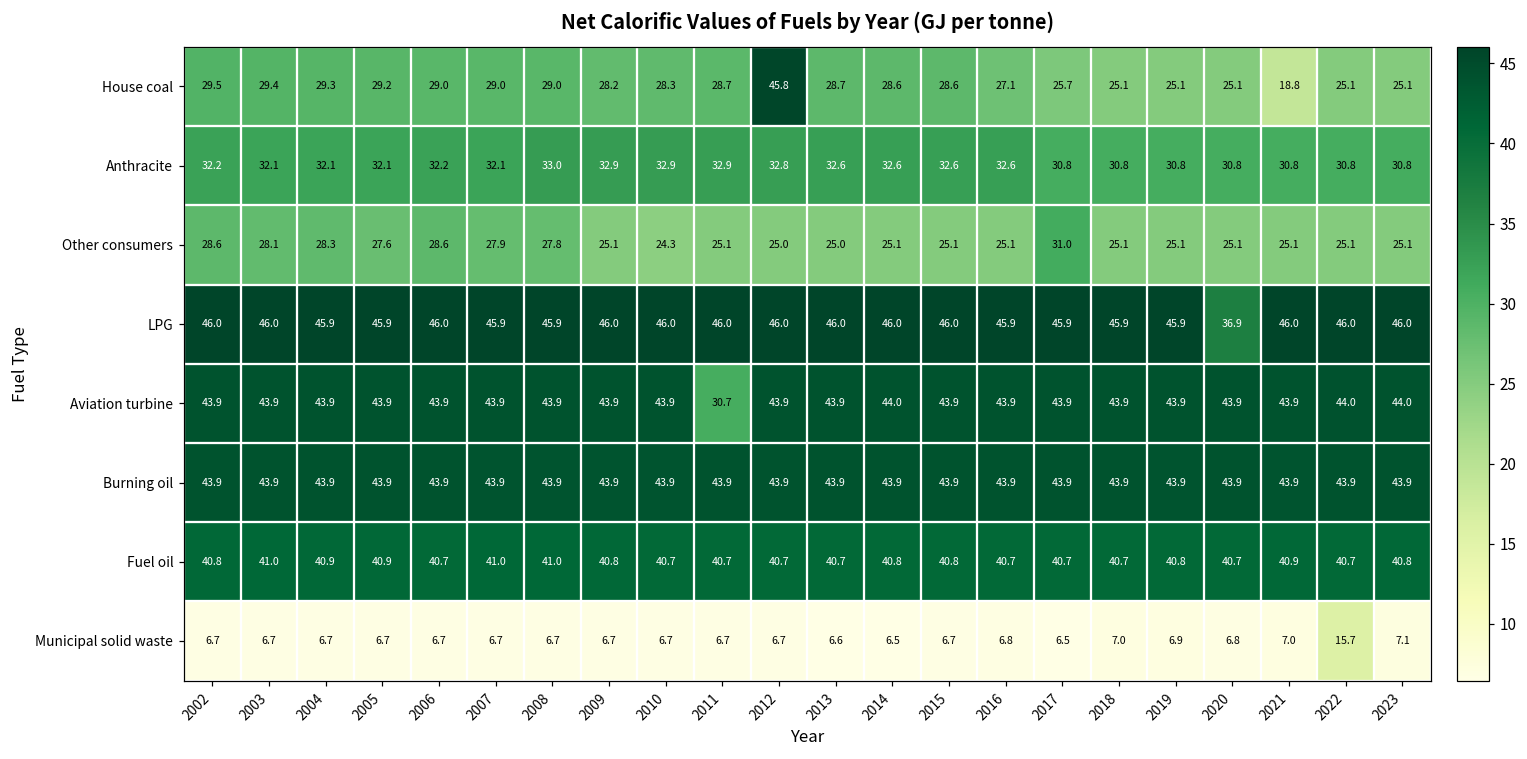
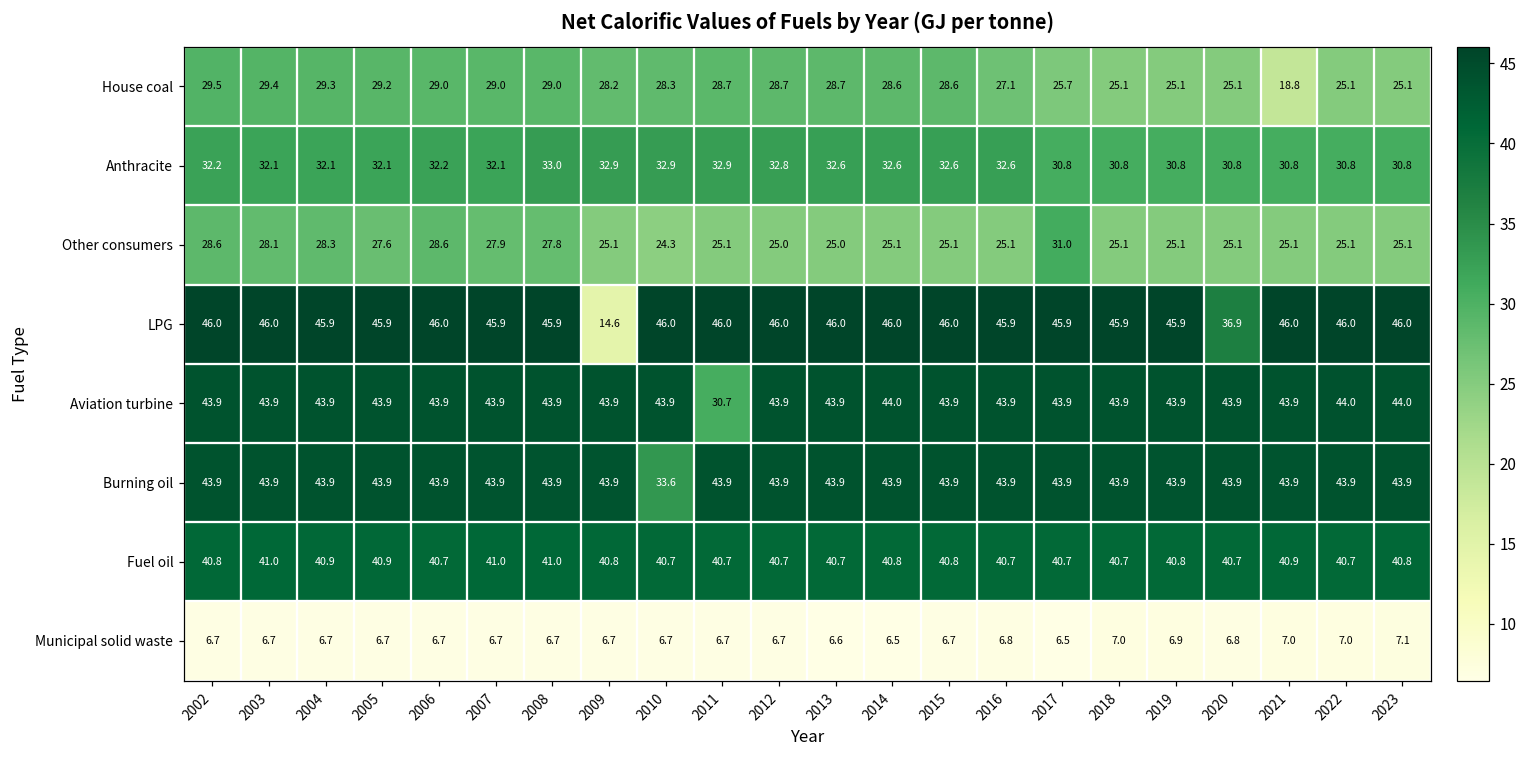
  {
    "House coal": {
      "2002": 29.5,
      "2003": 29.4,
      "2004": 29.3,
      "2005": 29.2,
      "2006": 29.0,
      "2007": 29.0,
      "2008": 29.0,
      "2009": 28.2,
      "2010": 28.3,
      "2011": 28.7,
-     "2012": 45.8,
+     "2012": 28.7,
      "2013": 28.7,
      "2014": 28.6,
      "2015": 28.6,
      "2016": 27.1,
      "2017": 25.7,
      "2018": 25.1,
      "2019": 25.1,
      "2020": 25.1,
      "2021": 18.8,
      "2022": 25.1,
      "2023": 25.1
    },
    "Anthracite": {
      "2002": 32.2,
      "2003": 32.1,
      "2004": 32.1,
      "2005": 32.1,
      "2006": 32.2,
      "2007": 32.1,
      "2008": 33.0,
      "2009": 32.9,
      "2010": 32.9,
      "2011": 32.9,
      "2012": 32.8,
      "2013": 32.6,
      "2014": 32.6,
      "2015": 32.6,
      "2016": 32.6,
      "2017": 30.8,
      "2018": 30.8,
      "2019": 30.8,
      "2020": 30.8,
      "2021": 30.8,
      "2022": 30.8,
      "2023": 30.8
    },
    "Other consumers": {
      "2002": 28.6,
      "2003": 28.1,
      "2004": 28.3,
      "2005": 27.6,
      "2006": 28.6,
      "2007": 27.9,
      "2008": 27.8,
      "2009": 25.1,
      "2010": 24.3,
      "2011": 25.1,
      "2012": 25.0,
      "2013": 25.0,
      "2014": 25.1,
      "2015": 25.1,
      "2016": 25.1,
      "2017": 31.0,
      "2018": 25.1,
      "2019": 25.1,
      "2020": 25.1,
      "2021": 25.1,
      "2022": 25.1,
      "2023": 25.1
    },
    "LPG": {
      "2002": 46.0,
      "2003": 46.0,
      "2004": 45.9,
      "2005": 45.9,
      "2006": 46.0,
      "2007": 45.9,
      "2008": 45.9,
-     "2009": 46.0,
+     "2009": 14.6,
      "2010": 46.0,
      "2011": 46.0,
      "2012": 46.0,
      "2013": 46.0,
      "2014": 46.0,
      "2015": 46.0,
      "2016": 45.9,
      "2017": 45.9,
      "2018": 45.9,
      "2019": 45.9,
      "2020": 36.9,
      "2021": 46.0,
      "2022": 46.0,
      "2023": 46.0
    },
    "Aviation turbine": {
      "2002": 43.9,
      "2003": 43.9,
      "2004": 43.9,
      "2005": 43.9,
      "2006": 43.9,
      "2007": 43.9,
      "2008": 43.9,
      "2009": 43.9,
      "2010": 43.9,
      "2011": 30.7,
      "2012": 43.9,
      "2013": 43.9,
      "2014": 44.0,
      "2015": 43.9,
      "2016": 43.9,
      "2017": 43.9,
      "2018": 43.9,
      "2019": 43.9,
      "2020": 43.9,
      "2021": 43.9,
      "2022": 44.0,
      "2023": 44.0
    },
    "Burning oil": {
      "2002": 43.9,
      "2003": 43.9,
      "2004": 43.9,
      "2005": 43.9,
      "2006": 43.9,
      "2007": 43.9,
      "2008": 43.9,
      "2009": 43.9,
-     "2010": 43.9,
+     "2010": 33.6,
      "2011": 43.9,
      "2012": 43.9,
      "2013": 43.9,
      "2014": 43.9,
      "2015": 43.9,
      "2016": 43.9,
      "2017": 43.9,
      "2018": 43.9,
      "2019": 43.9,
      "2020": 43.9,
      "2021": 43.9,
      "2022": 43.9,
      "2023": 43.9
    },
    "Fuel oil": {
      "2002": 40.8,
      "2003": 41.0,
      "2004": 40.9,
      "2005": 40.9,
      "2006": 40.7,
      "2007": 41.0,
      "2008": 41.0,
      "2009": 40.8,
      "2010": 40.7,
      "2011": 40.7,
      "2012": 40.7,
      "2013": 40.7,
      "2014": 40.8,
      "2015": 40.8,
      "2016": 40.7,
      "2017": 40.7,
      "2018": 40.7,
      "2019": 40.8,
      "2020": 40.7,
      "2021": 40.9,
      "2022": 40.7,
      "2023": 40.8
    },
    "Municipal solid waste": {
      "2002": 6.7,
      "2003": 6.7,
      "2004": 6.7,
      "2005": 6.7,
      "2006": 6.7,
      "2007": 6.7,
      "2008": 6.7,
      "2009": 6.7,
      "2010": 6.7,
      "2011": 6.7,
      "2012": 6.7,
      "2013": 6.6,
      "2014": 6.5,
      "2015": 6.7,
      "2016": 6.8,
      "2017": 6.5,
      "2018": 7.0,
      "2019": 6.9,
      "2020": 6.8,
      "2021": 7.0,
-     "2022": 15.7,
+     "2022": 7.0,
      "2023": 7.1
    }
  }
